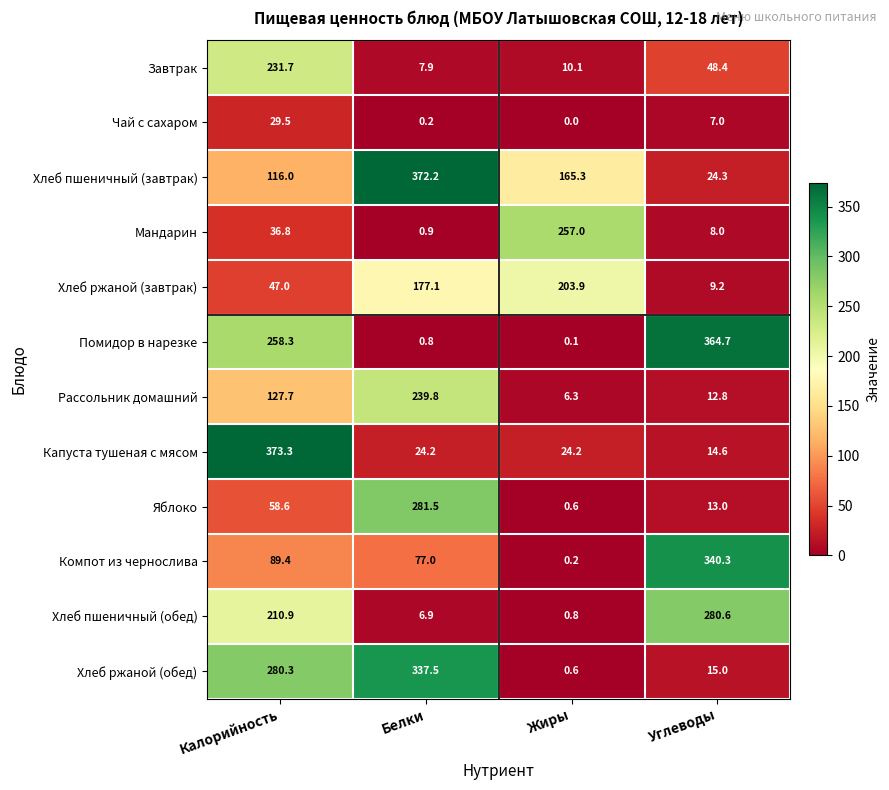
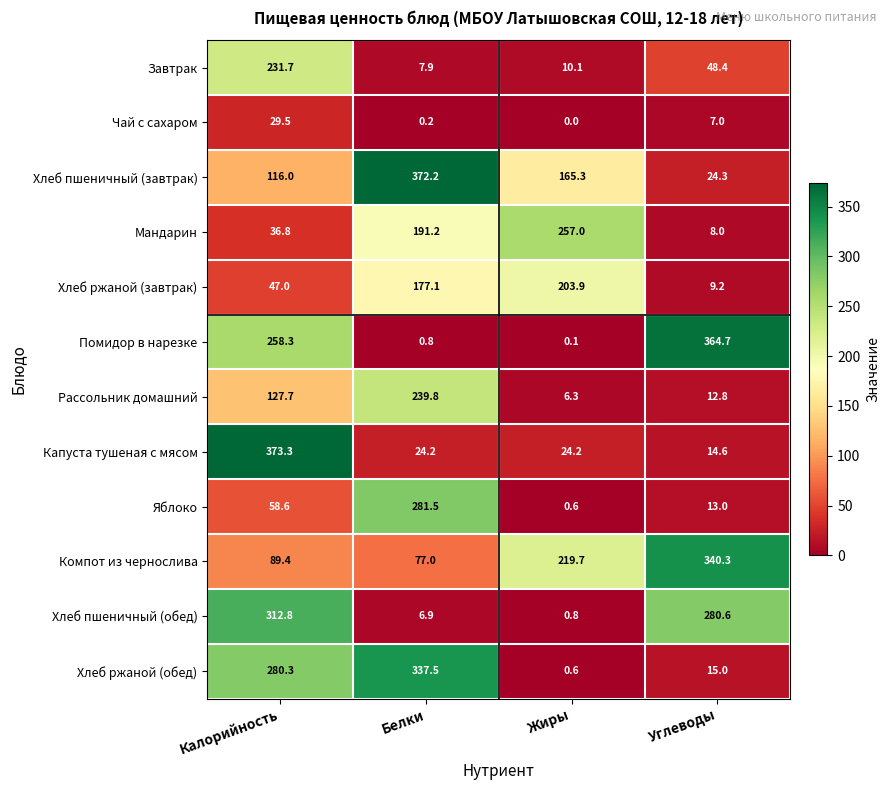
  {
    "Завтрак": {
      "Калорийность": 231.7,
      "Белки": 7.9,
      "Жиры": 10.1,
      "Углеводы": 48.4
    },
    "Чай с сахаром": {
      "Калорийность": 29.5,
      "Белки": 0.2,
      "Жиры": 0.0,
      "Углеводы": 7.0
    },
    "Хлеб пшеничный (завтрак)": {
      "Калорийность": 116.0,
      "Белки": 372.2,
      "Жиры": 165.3,
      "Углеводы": 24.3
    },
    "Мандарин": {
      "Калорийность": 36.8,
-     "Белки": 0.9,
+     "Белки": 191.2,
      "Жиры": 257.0,
      "Углеводы": 8.0
    },
    "Хлеб ржаной (завтрак)": {
      "Калорийность": 47.0,
      "Белки": 177.1,
      "Жиры": 203.9,
      "Углеводы": 9.2
    },
    "Помидор в нарезке": {
      "Калорийность": 258.3,
      "Белки": 0.8,
      "Жиры": 0.1,
      "Углеводы": 364.7
    },
    "Рассольник домашний": {
      "Калорийность": 127.7,
      "Белки": 239.8,
      "Жиры": 6.3,
      "Углеводы": 12.8
    },
    "Капуста тушеная с мясом": {
      "Калорийность": 373.3,
      "Белки": 24.2,
      "Жиры": 24.2,
      "Углеводы": 14.6
    },
    "Яблоко": {
      "Калорийность": 58.6,
      "Белки": 281.5,
      "Жиры": 0.6,
      "Углеводы": 13.0
    },
    "Компот из чернослива": {
      "Калорийность": 89.4,
      "Белки": 77.0,
-     "Жиры": 0.2,
+     "Жиры": 219.7,
      "Углеводы": 340.3
    },
    "Хлеб пшеничный (обед)": {
-     "Калорийность": 210.9,
+     "Калорийность": 312.8,
      "Белки": 6.9,
      "Жиры": 0.8,
      "Углеводы": 280.6
    },
    "Хлеб ржаной (обед)": {
      "Калорийность": 280.3,
      "Белки": 337.5,
      "Жиры": 0.6,
      "Углеводы": 15.0
    }
  }
